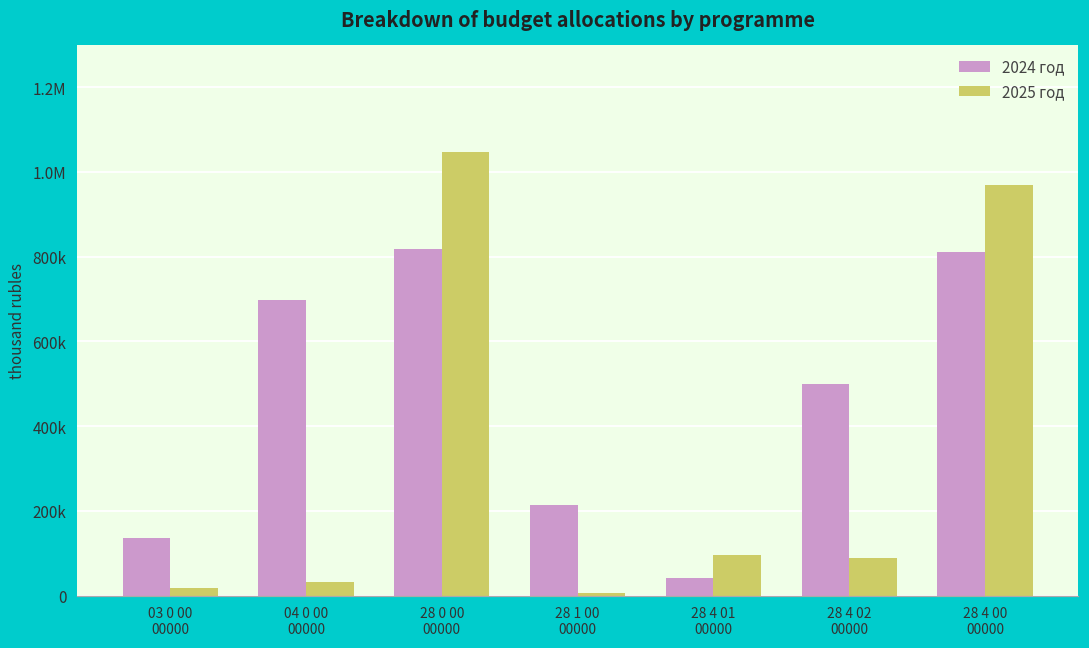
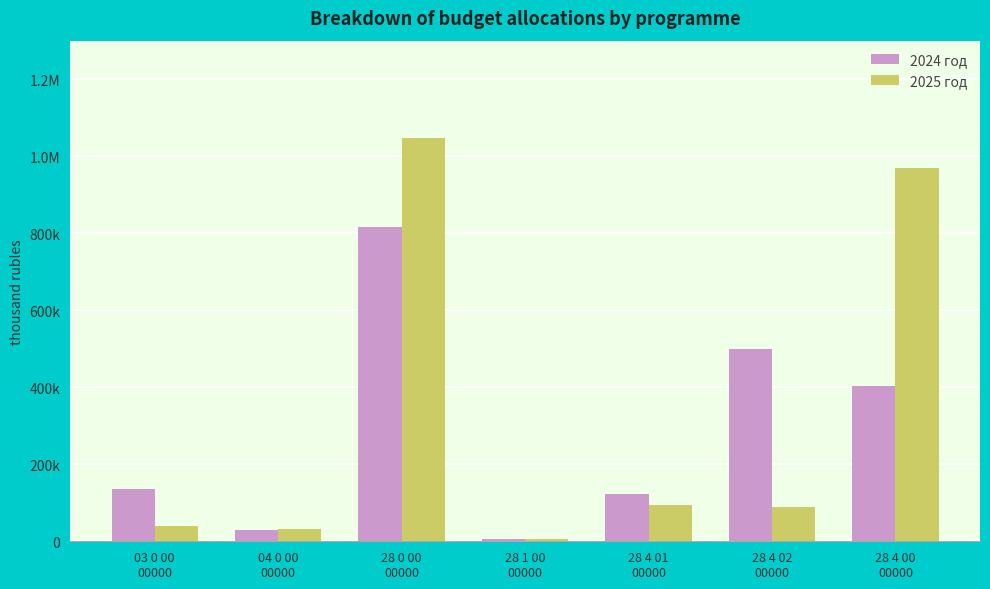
  {
    "2024 год": {
      "03 0 00 00000": 140000,
-     "04 0 00 00000": 700000,
+     "04 0 00 00000": 30000,
      "28 0 00 00000": 820000,
-     "28 1 00 00000": 210000,
-     "28 4 01 00000": 40000,
+     "28 1 00 00000": 10000,
+     "28 4 01 00000": 120000,
      "28 4 02 00000": 500000,
-     "28 4 00 00000": 810000
+     "28 4 00 00000": 400000
    },
    "2025 год": {
-     "03 0 00 00000": 20000,
+     "03 0 00 00000": 40000,
      "04 0 00 00000": 30000,
      "28 0 00 00000": 1050000,
      "28 1 00 00000": 10000,
      "28 4 01 00000": 90000,
      "28 4 02 00000": 90000,
      "28 4 00 00000": 970000
    }
  }
